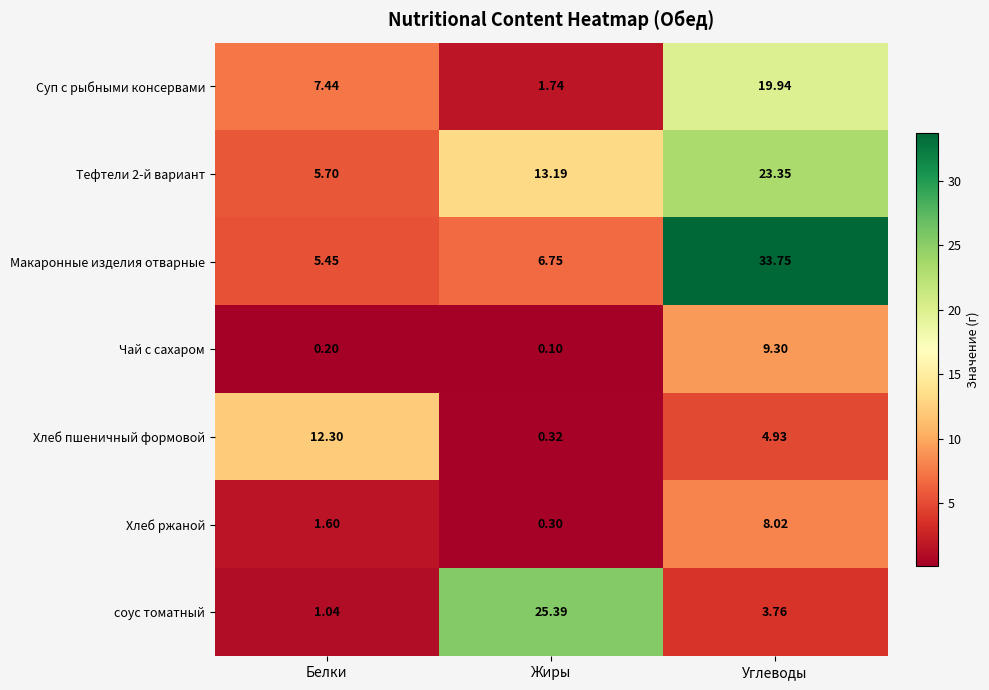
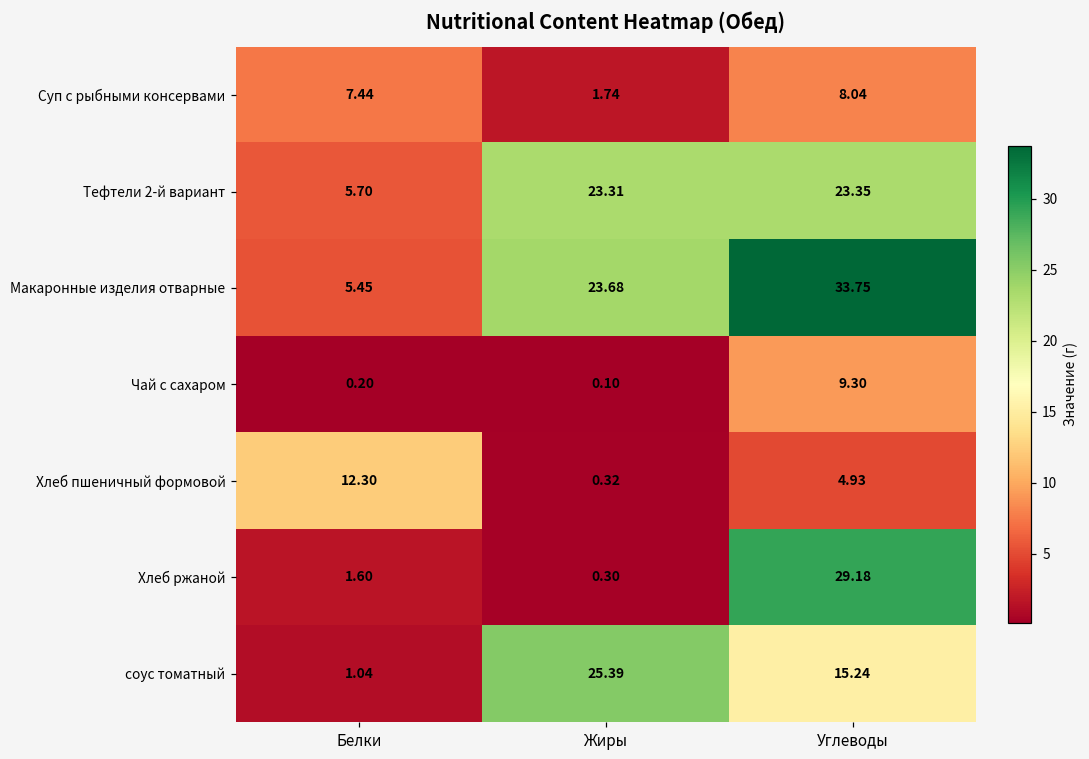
  {
    "Суп с рыбными консервами": {
      "Белки": 7.44,
      "Жиры": 1.74,
-     "Углеводы": 19.94
+     "Углеводы": 8.04
    },
    "Тефтели 2-й вариант": {
      "Белки": 5.70,
-     "Жиры": 13.19,
+     "Жиры": 23.31,
      "Углеводы": 23.35
    },
    "Макаронные изделия отварные": {
      "Белки": 5.45,
-     "Жиры": 6.75,
+     "Жиры": 23.68,
      "Углеводы": 33.75
    },
    "Чай с сахаром": {
      "Белки": 0.20,
      "Жиры": 0.10,
      "Углеводы": 9.30
    },
    "Хлеб пшеничный формовой": {
      "Белки": 12.30,
      "Жиры": 0.32,
      "Углеводы": 4.93
    },
    "Хлеб ржаной": {
      "Белки": 1.60,
      "Жиры": 0.30,
-     "Углеводы": 8.02
+     "Углеводы": 29.18
    },
    "соус томатный": {
      "Белки": 1.04,
      "Жиры": 25.39,
-     "Углеводы": 3.76
+     "Углеводы": 15.24
    }
  }
